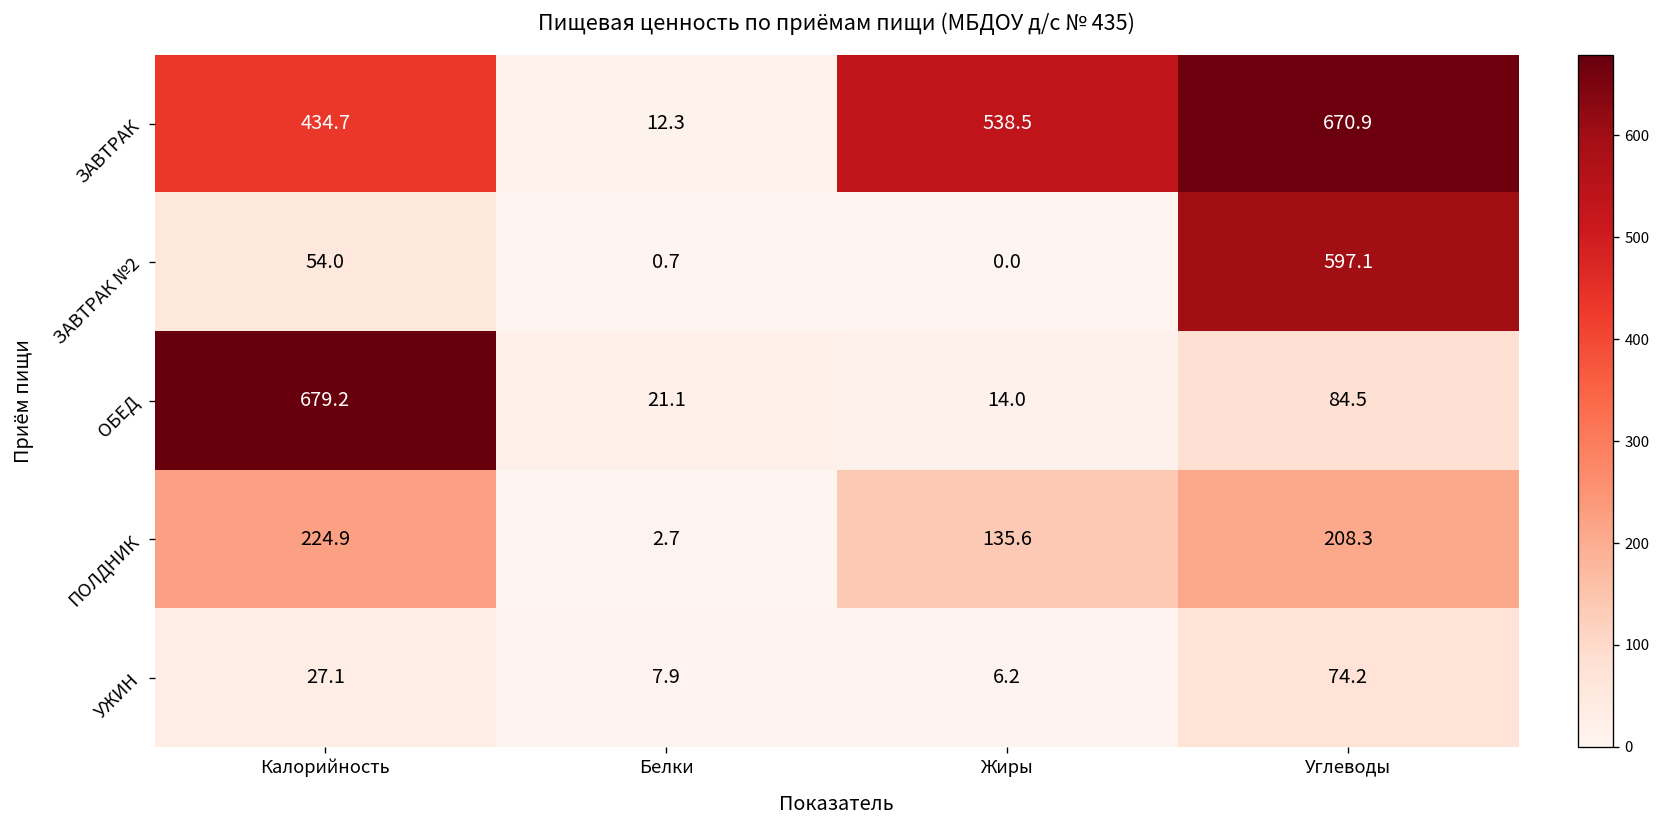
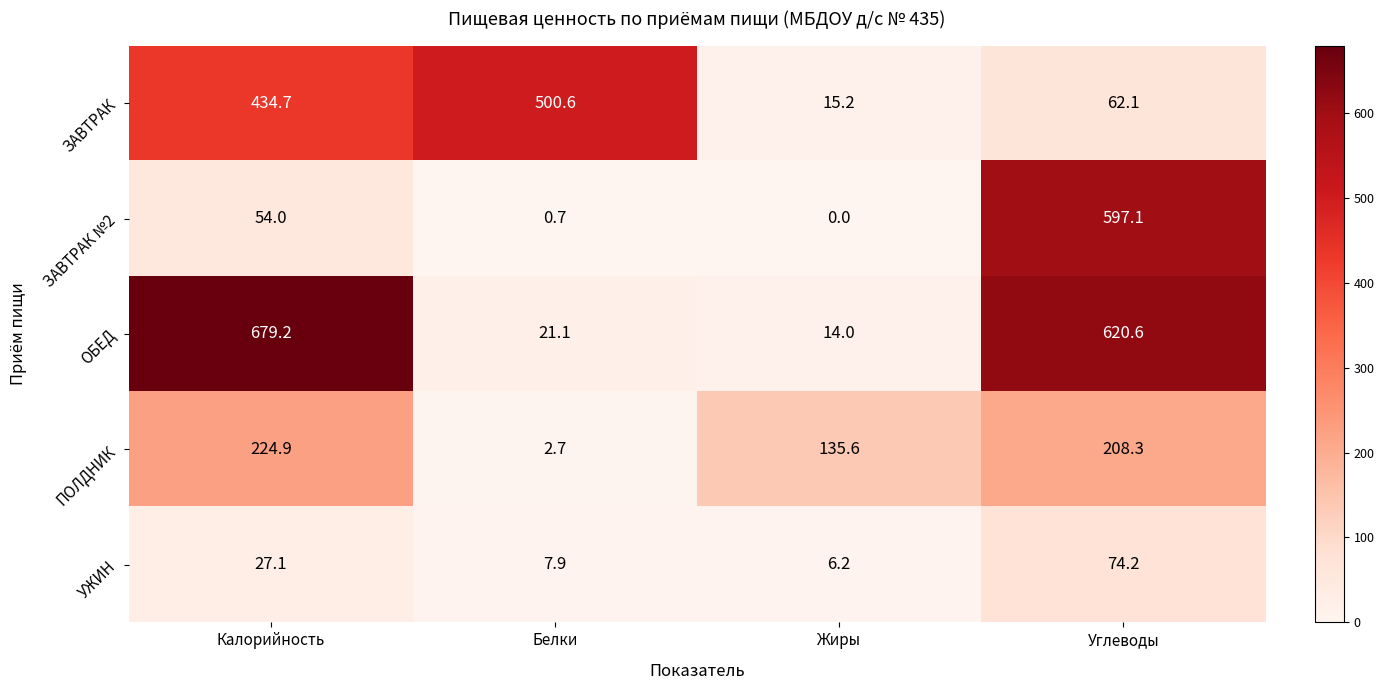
  {
    "ЗАВТРАК": {
      "Калорийность": 434.7,
-     "Белки": 12.3,
-     "Жиры": 538.5,
-     "Углеводы": 670.9
+     "Белки": 500.6,
+     "Жиры": 15.2,
+     "Углеводы": 62.1
    },
    "ЗАВТРАК №2": {
      "Калорийность": 54.0,
      "Белки": 0.7,
      "Жиры": 0.0,
      "Углеводы": 597.1
    },
    "ОБЕД": {
      "Калорийность": 679.2,
      "Белки": 21.1,
      "Жиры": 14.0,
-     "Углеводы": 84.5
+     "Углеводы": 620.6
    },
    "ПОЛДНИК": {
      "Калорийность": 224.9,
      "Белки": 2.7,
      "Жиры": 135.6,
      "Углеводы": 208.3
    },
    "УЖИН": {
      "Калорийность": 27.1,
      "Белки": 7.9,
      "Жиры": 6.2,
      "Углеводы": 74.2
    }
  }
